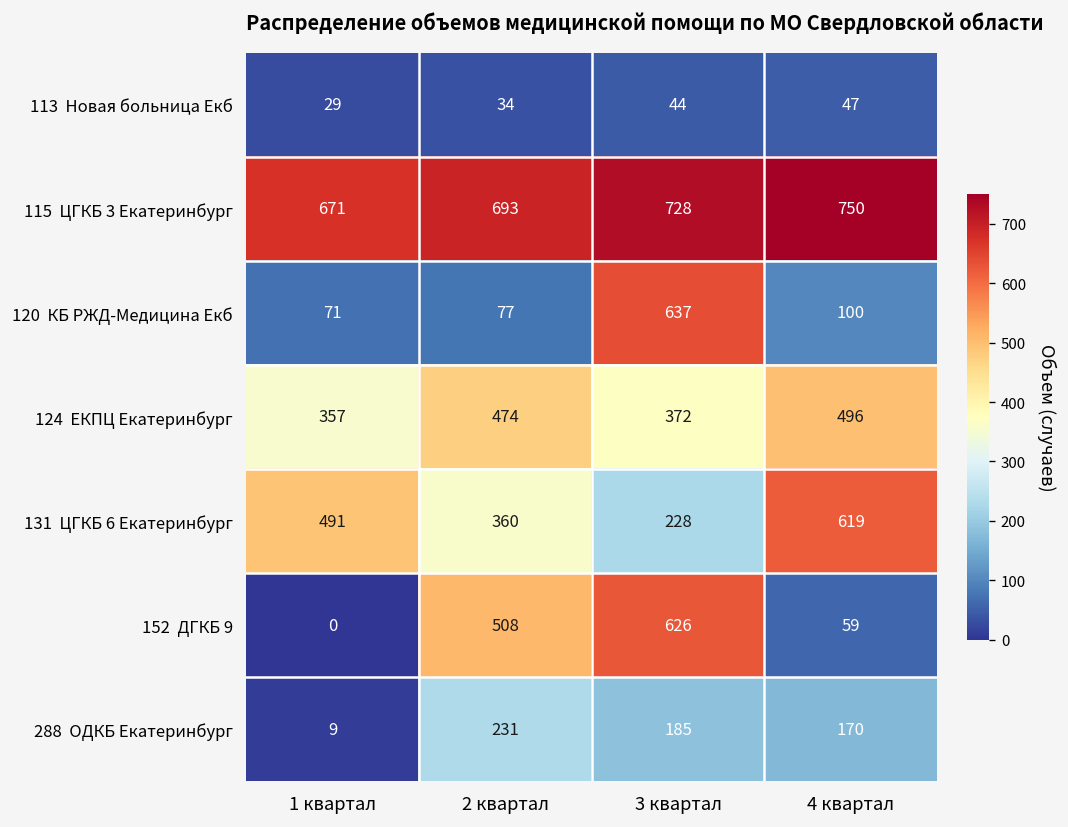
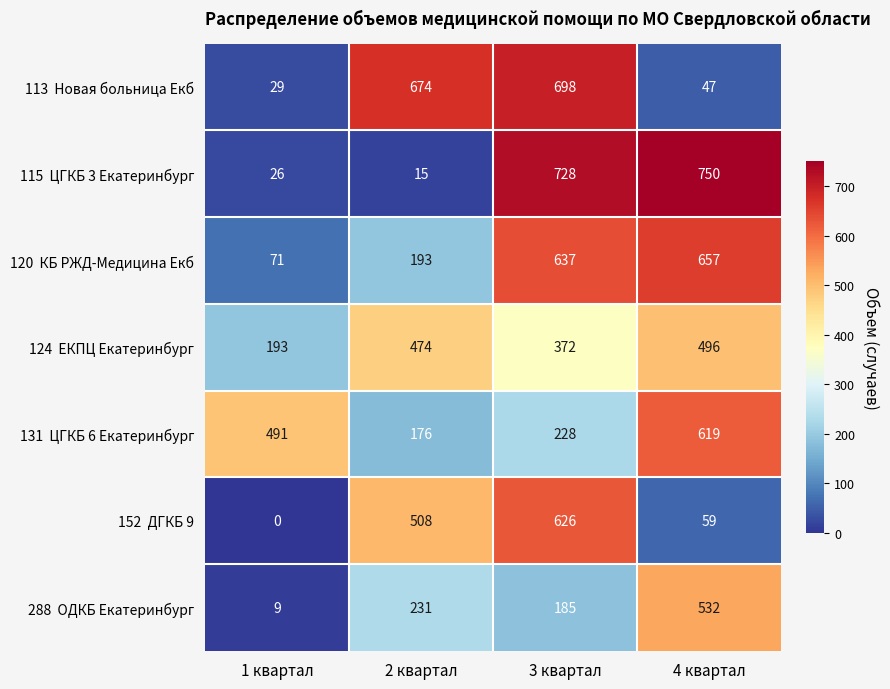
  {
    "113 Новая больница Екб": {
      "1 квартал": 29,
-     "2 квартал": 34,
-     "3 квартал": 44,
+     "2 квартал": 674,
+     "3 квартал": 698,
      "4 квартал": 47
    },
    "115 ЦГКБ 3 Екатеринбург": {
-     "1 квартал": 671,
-     "2 квартал": 693,
+     "1 квартал": 26,
+     "2 квартал": 15,
      "3 квартал": 728,
      "4 квартал": 750
    },
    "120 КБ РЖД-Медицина Екб": {
      "1 квартал": 71,
-     "2 квартал": 77,
+     "2 квартал": 193,
      "3 квартал": 637,
-     "4 квартал": 100
+     "4 квартал": 657
    },
    "124 ЕКПЦ Екатеринбург": {
-     "1 квартал": 357,
+     "1 квартал": 193,
      "2 квартал": 474,
      "3 квартал": 372,
      "4 квартал": 496
    },
    "131 ЦГКБ 6 Екатеринбург": {
      "1 квартал": 491,
-     "2 квартал": 360,
+     "2 квартал": 176,
      "3 квартал": 228,
      "4 квартал": 619
    },
    "152 ДГКБ 9": {
      "1 квартал": 0,
      "2 квартал": 508,
      "3 квартал": 626,
      "4 квартал": 59
    },
    "288 ОДКБ Екатеринбург": {
      "1 квартал": 9,
      "2 квартал": 231,
      "3 квартал": 185,
-     "4 квартал": 170
+     "4 квартал": 532
    }
  }
